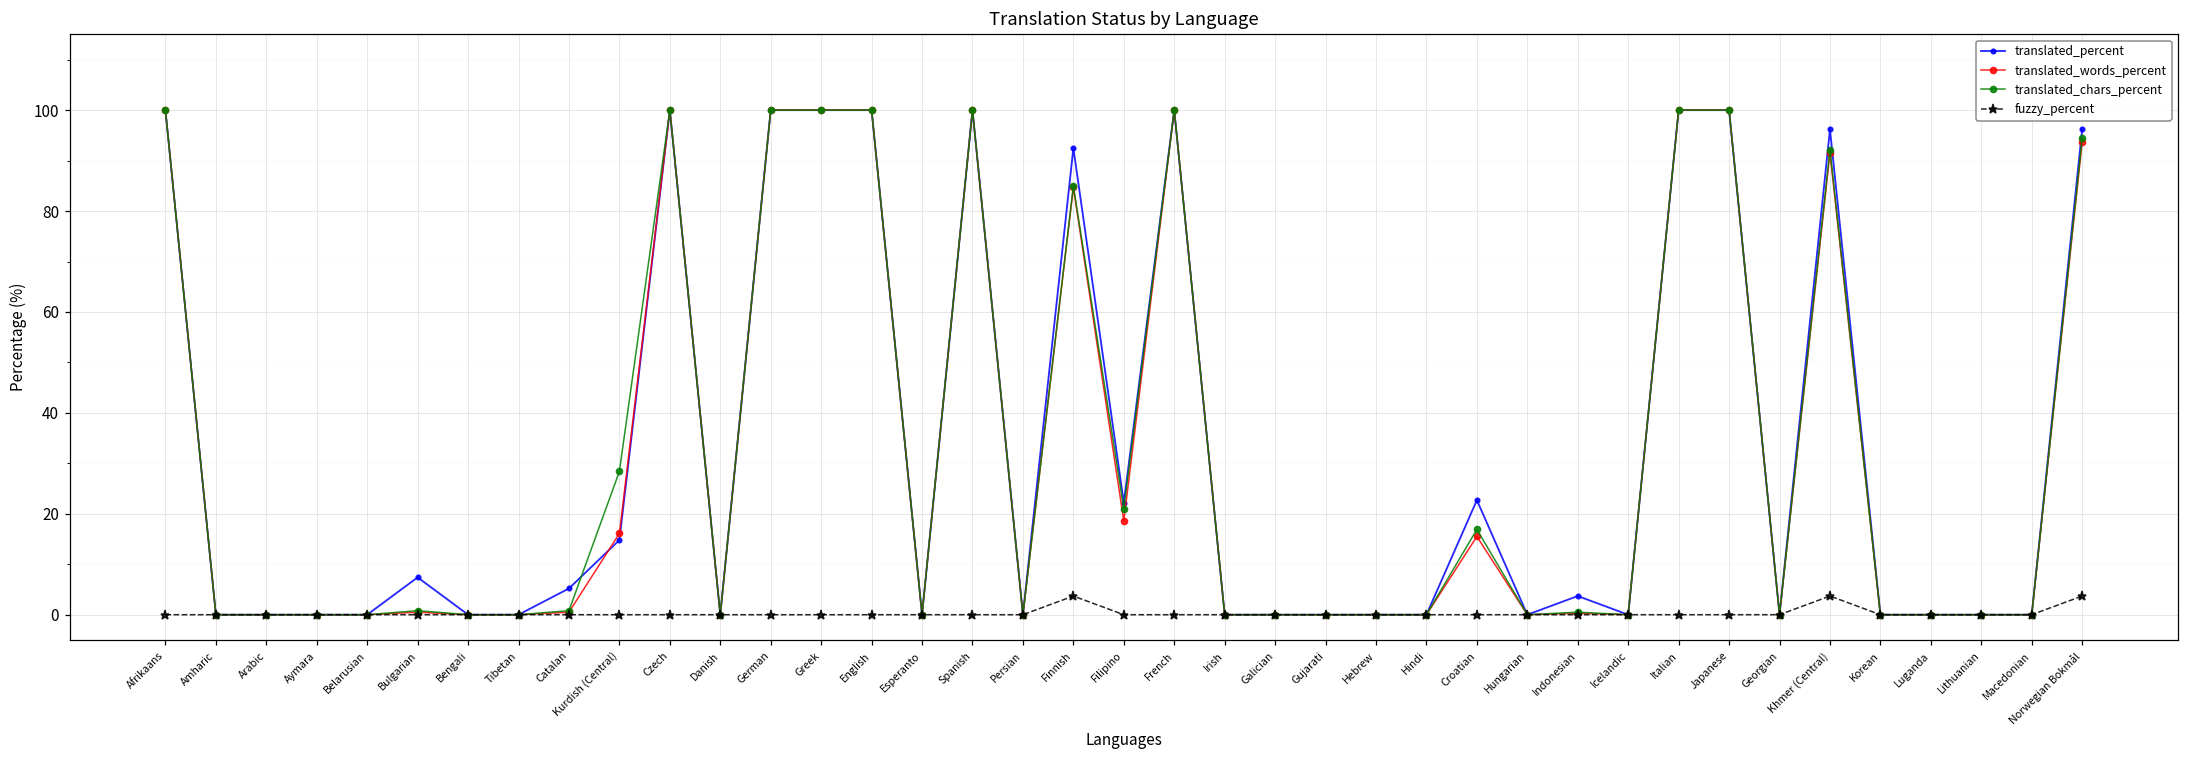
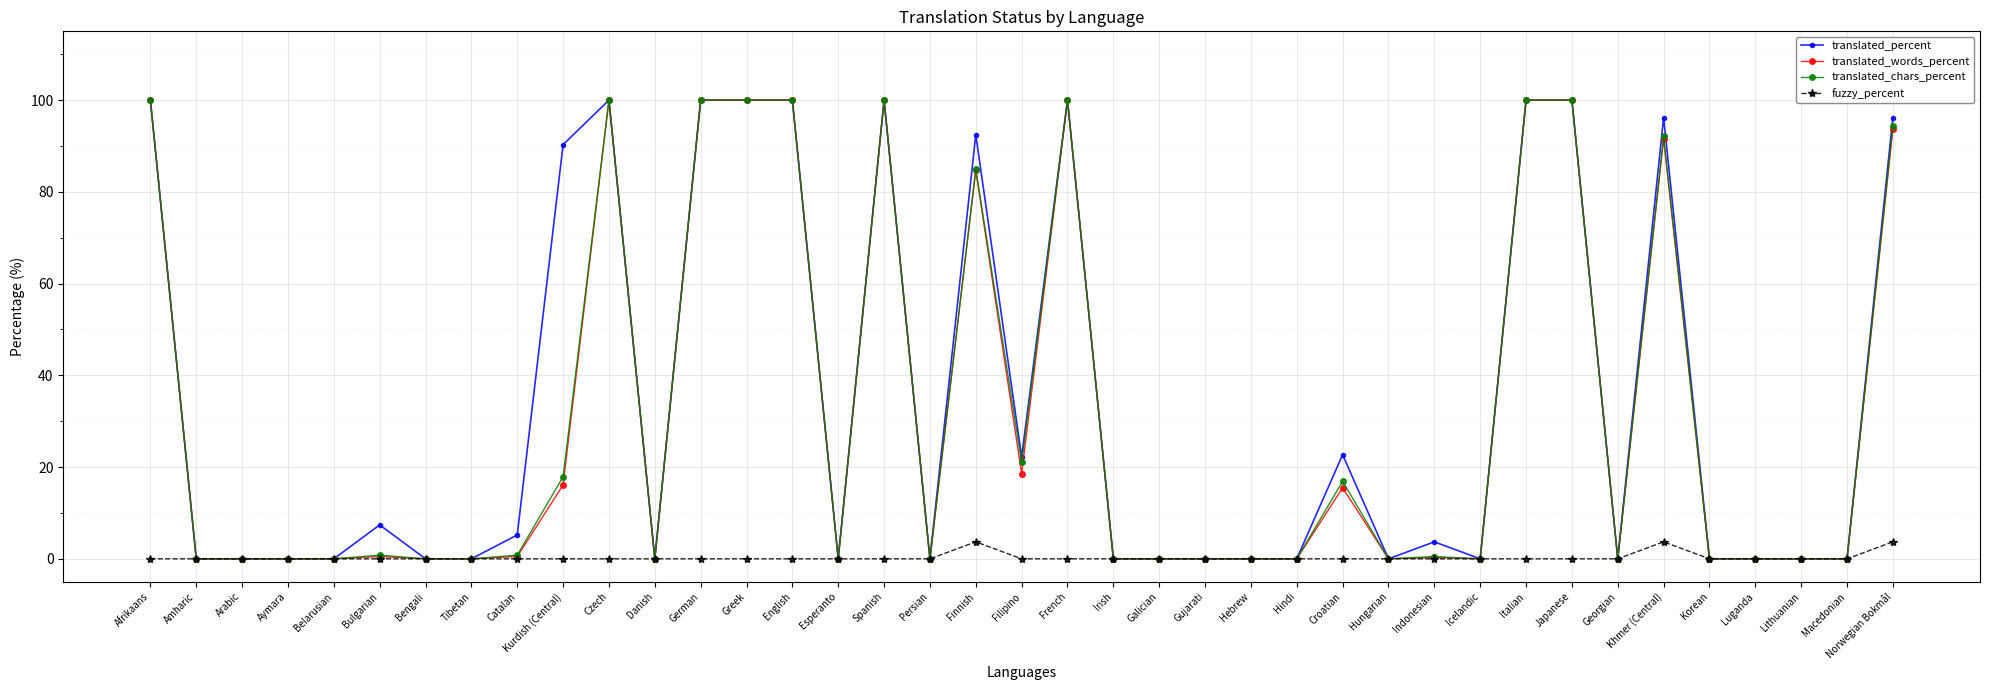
  {
    "translated_percent": {
      "Bulgarian": 7,
      "Catalan": 5,
-     "Kurdish (Central)": 15,
+     "Kurdish (Central)": 90,
      "Finnish": 93,
      "Filipino": 22,
      "Croatian": 23,
      "Indonesian": 4,
      "Khmer (Central)": 96,
      "Norwegian Bokmål": 96
    },
    "translated_words_percent": {
      "Kurdish (Central)": 16,
      "Filipino": 19,
      "Croatian": 16,
      "Khmer (Central)": 92,
      "Norwegian Bokmål": 94
    },
    "translated_chars_percent": {
-     "Kurdish (Central)": 28,
+     "Kurdish (Central)": 18,
      "Filipino": 21,
      "Croatian": 17,
      "Khmer (Central)": 92,
      "Norwegian Bokmål": 94
    },
    "fuzzy_percent": {
      "Afrikaans": 0,
      "Kurdish (Central)": 0,
      "Czech": 0,
      "German": 0,
      "Greek": 0,
      "English": 0,
      "Spanish": 0,
      "Finnish": 4,
      "Filipino": 0,
      "French": 0,
      "Croatian": 0,
      "Italian": 0,
      "Japanese": 0,
      "Khmer (Central)": 4,
      "Norwegian Bokmål": 4
    }
  }
